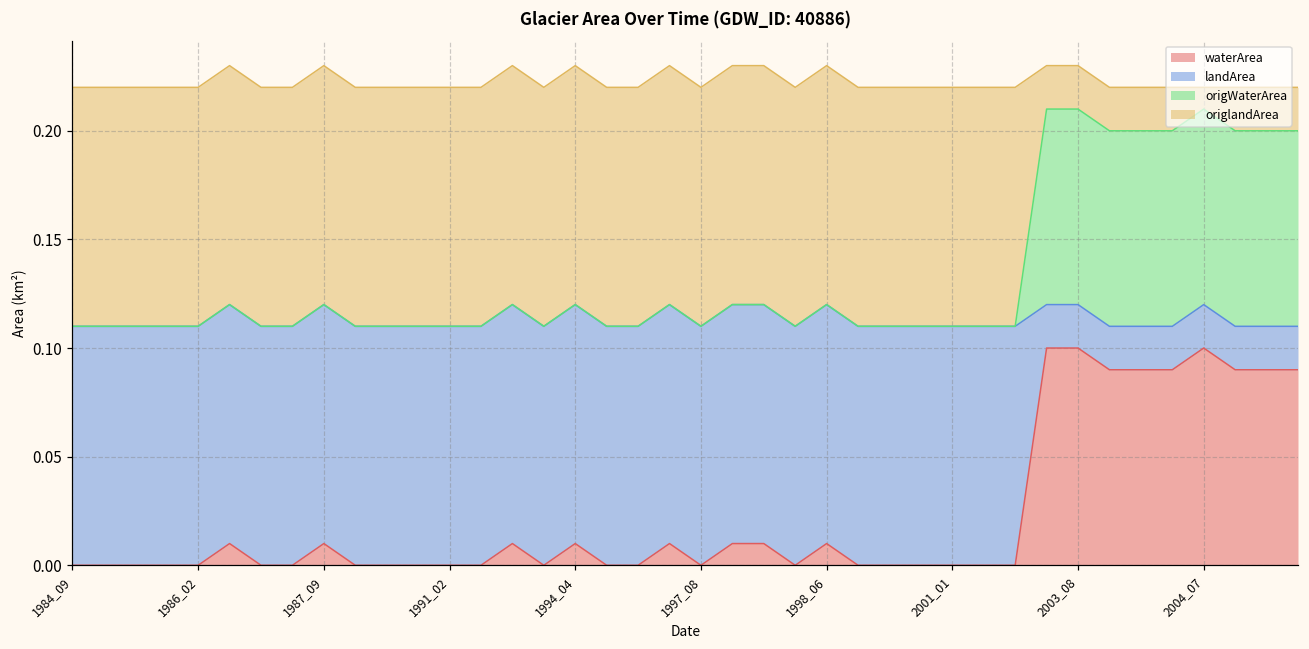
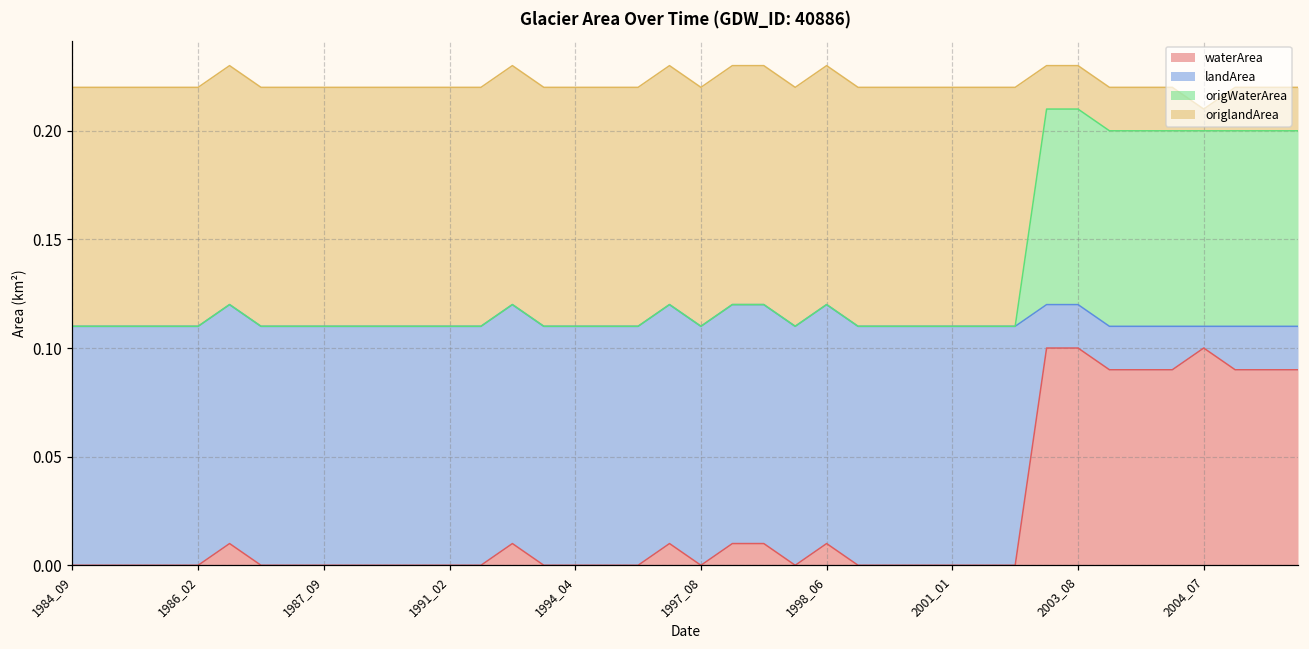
  {
    "waterArea": {
      "1984_09": 0.00,
      "1986_02": 0.00,
-     "1987_09": 0.01,
+     "1987_09": 0.00,
      "1991_02": 0.00,
-     "1994_04": 0.01,
+     "1994_04": 0.00,
      "1997_08": 0.00,
      "1998_06": 0.01,
      "2001_01": 0.00,
      "2003_08": 0.10,
      "2004_07": 0.10
    },
    "landArea": {
      "2003_08": 0.02,
-     "2004_07": 0.02
+     "2004_07": 0.01
    },
    "origWaterArea": {
      "2003_08": 0.09
    },
    "origlandArea": {
      "1984_09": 0.11,
      "1986_02": 0.11,
      "1987_09": 0.11,
      "1991_02": 0.11,
      "1994_04": 0.11,
      "1997_08": 0.11,
      "1998_06": 0.11,
      "2001_01": 0.11,
      "2003_08": 0.02
    }
  }
